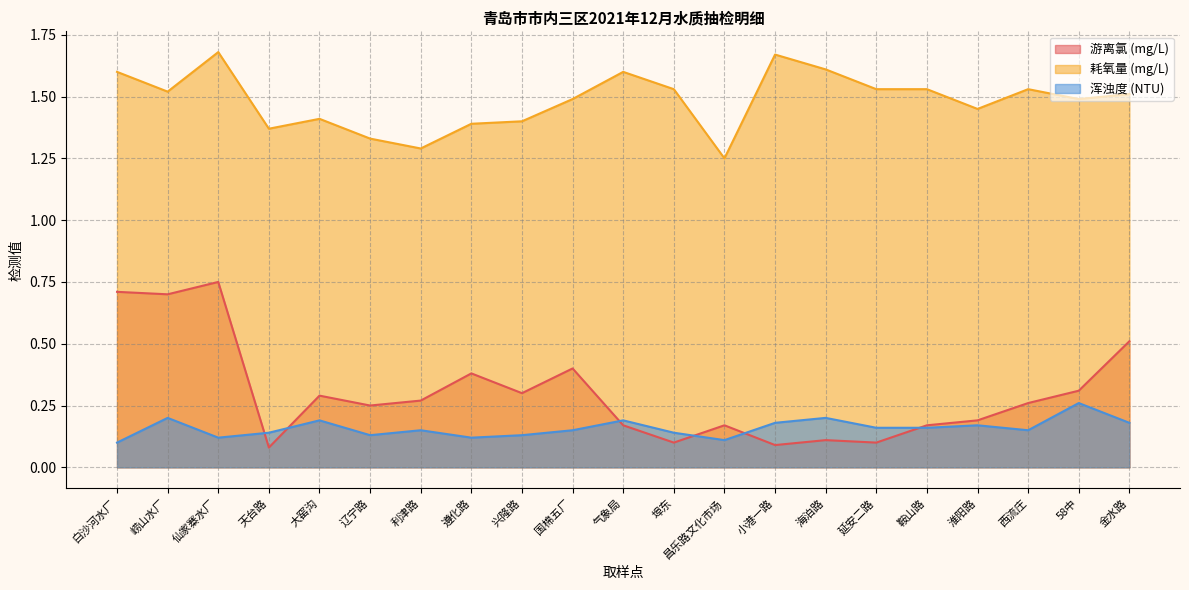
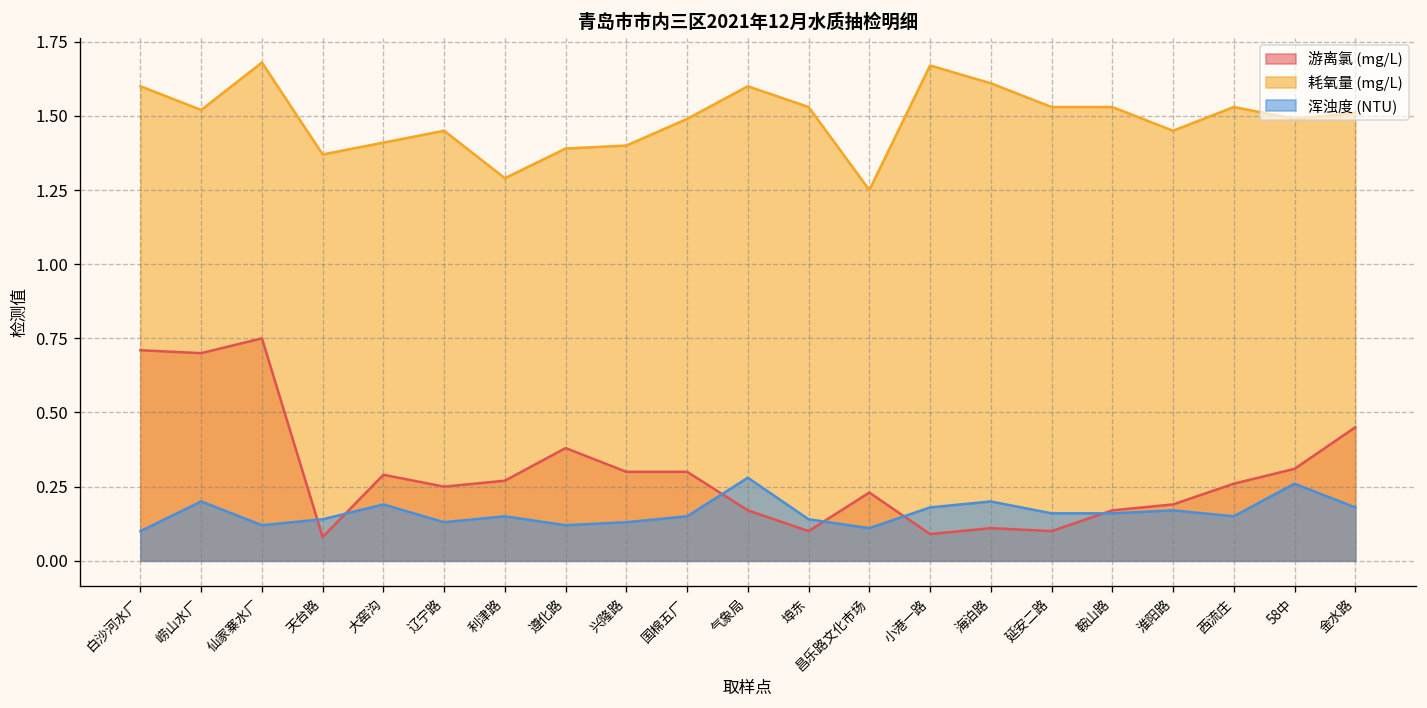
  {
    "游离氯 (mg/L)": {
      "白沙河水厂": 0.71,
      "崂山水厂": 0.70,
      "仙家寨水厂": 0.75,
      "天台路": 0.08,
      "大窑沟": 0.29,
      "辽宁路": 0.25,
      "利津路": 0.27,
      "遵化路": 0.38,
      "兴隆路": 0.30,
-     "国棉五厂": 0.4,
+     "国棉五厂": 0.3,
      "气象局": 0.17,
      "埠东": 0.10,
-     "昌乐路文化市场": 0.17,
+     "昌乐路文化市场": 0.23,
      "小港一路": 0.09,
      "海泊路": 0.11,
      "延安二路": 0.10,
      "淮阳路": 0.19,
      "西流庄": 0.26,
      "58中": 0.31,
-     "金水路": 0.51
+     "金水路": 0.45
    },
    "耗氧量 (mg/L)": {
      "白沙河水厂": 1.60,
      "崂山水厂": 1.52,
      "仙家寨水厂": 1.68,
      "天台路": 1.37,
      "大窑沟": 1.41,
-     "辽宁路": 1.33,
+     "辽宁路": 1.45,
      "利津路": 1.29,
      "遵化路": 1.39,
      "兴隆路": 1.40,
      "国棉五厂": 1.49,
      "气象局": 1.60,
      "埠东": 1.53,
      "昌乐路文化市场": 1.25,
      "小港一路": 1.67,
      "海泊路": 1.61,
      "延安二路": 1.53,
      "鞍山路": 1.53,
      "淮阳路": 1.45,
      "西流庄": 1.53
    },
    "浑浊度 (NTU)": {
      "白沙河水厂": 0.10,
      "崂山水厂": 0.20,
      "仙家寨水厂": 0.12,
      "天台路": 0.14,
      "大窑沟": 0.19,
      "辽宁路": 0.13,
      "利津路": 0.15,
      "遵化路": 0.12,
      "兴隆路": 0.13,
      "国棉五厂": 0.15,
-     "气象局": 0.19,
+     "气象局": 0.28,
      "埠东": 0.14,
      "昌乐路文化市场": 0.11,
      "小港一路": 0.18,
      "海泊路": 0.20,
      "延安二路": 0.16,
      "淮阳路": 0.17,
      "西流庄": 0.15,
      "58中": 0.26,
      "金水路": 0.18
    }
  }
